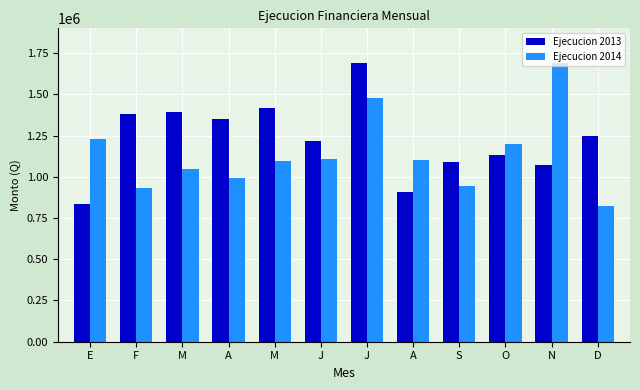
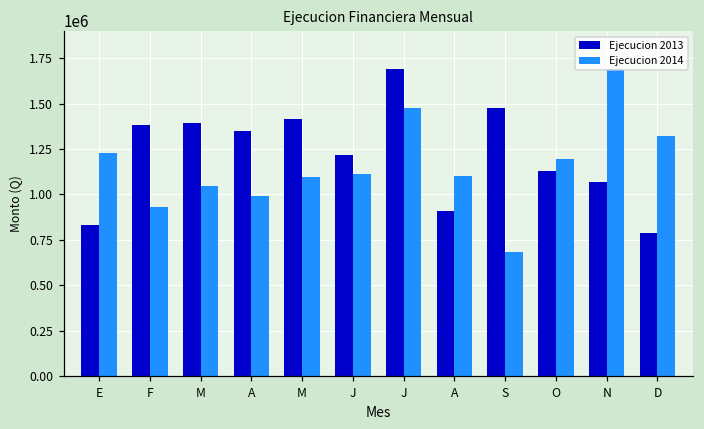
  {
    "Ejecucion 2013": {
      "E": 830000,
      "F": 1380000,
-     "S": 1090000,
+     "S": 1480000,
      "O": 1130000,
      "N": 1070000,
-     "D": 1250000
+     "D": 790000
    },
    "Ejecucion 2014": {
      "E": 1230000,
      "F": 930000,
-     "S": 950000,
+     "S": 680000,
      "O": 1200000,
-     "D": 820000
+     "D": 1320000
    }
  }
